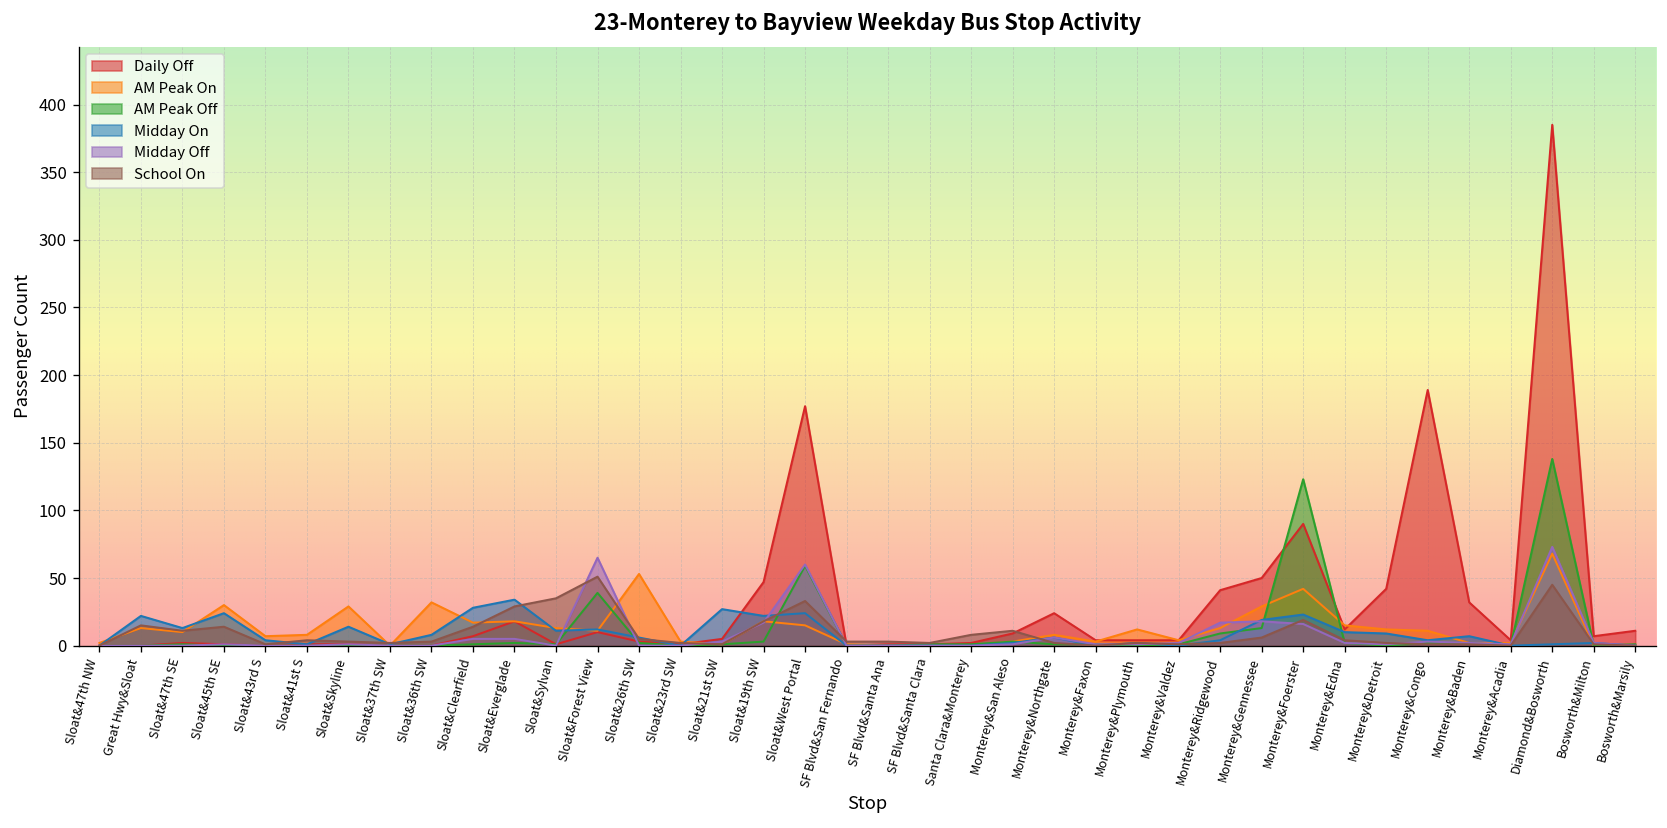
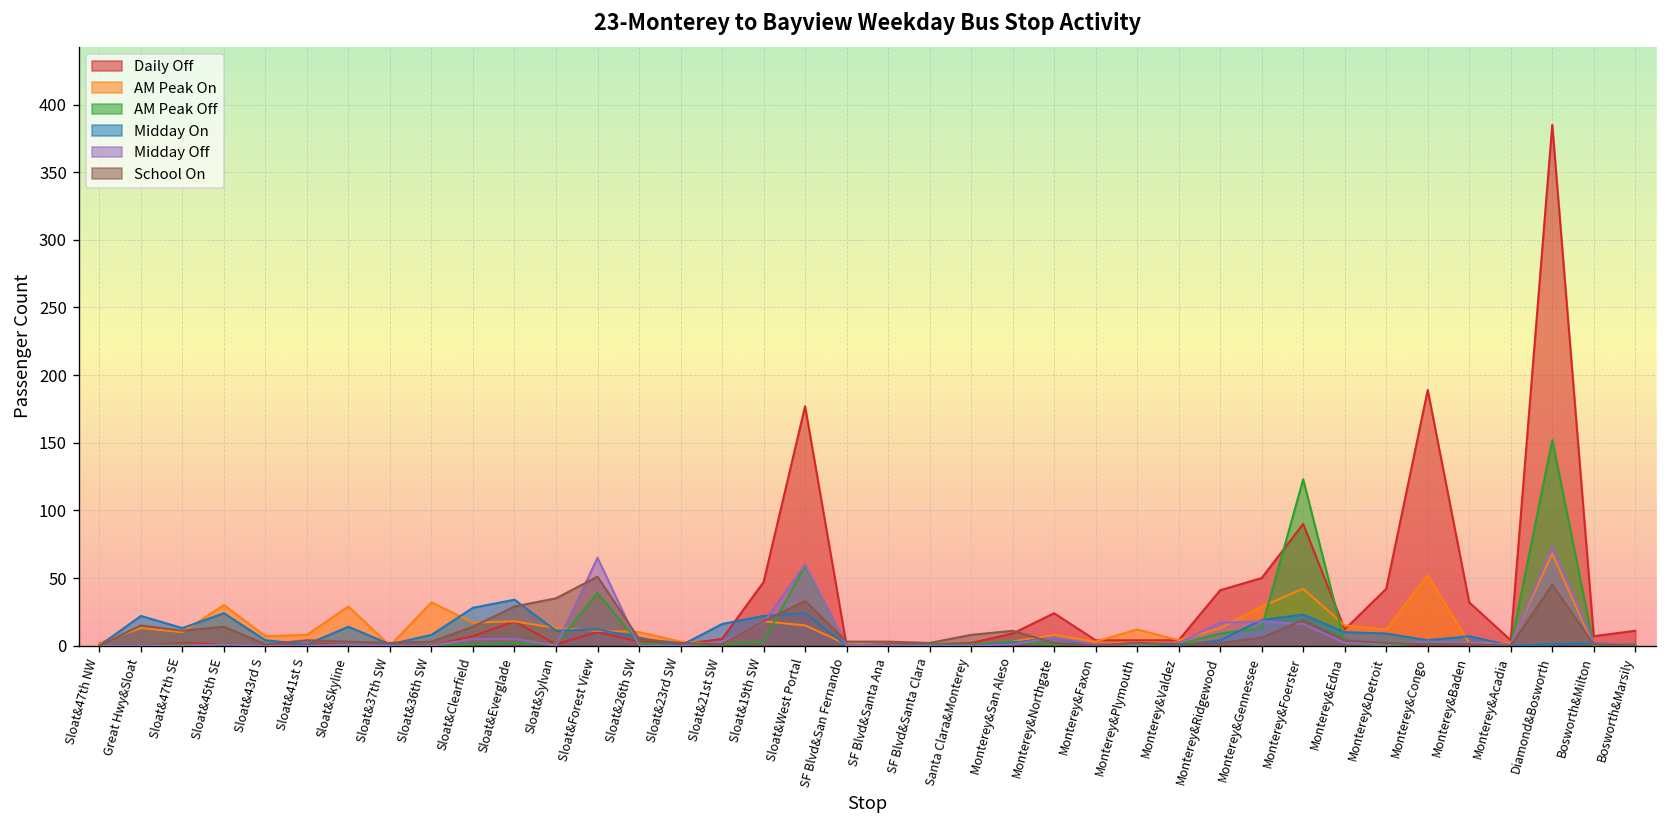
  {
    "Daily Off": {
      "Sloat&19th SW": 47,
      "Sloat&West Portal": 177,
      "Monterey&Northgate": 24,
      "Monterey&Ridgewood": 41,
      "Monterey&Gennessee": 50,
      "Monterey&Foerster": 90,
      "Monterey&Detroit": 42,
      "Monterey&Congo": 189,
      "Monterey&Baden": 32,
      "Diamond&Bosworth": 385,
      "Bosworth&Milton": 7,
      "Bosworth&Marsily": 11
    },
    "AM Peak On": {
      "Sloat&45th SE": 30,
      "Sloat&43rd S": 7,
      "Sloat&41st S": 8,
      "Sloat&Skyline": 29,
      "Sloat&36th SW": 32,
      "Sloat&Clearfield": 17,
-     "Sloat&26th SW": 53,
+     "Sloat&26th SW": 10,
      "Sloat&West Portal": 15,
      "Monterey&Plymouth": 12,
      "Monterey&Ridgewood": 13,
      "Monterey&Gennessee": 29,
      "Monterey&Foerster": 42,
      "Monterey&Edna": 15,
      "Monterey&Detroit": 12,
-     "Monterey&Congo": 11,
+     "Monterey&Congo": 52,
      "Diamond&Bosworth": 68
    },
    "AM Peak Off": {
      "Sloat&Clearfield": 1,
      "Sloat&Everglade": 2,
      "Sloat&Forest View": 39,
      "Sloat&19th SW": 3,
      "Monterey&Ridgewood": 9,
      "Monterey&Gennessee": 13,
      "Monterey&Foerster": 123,
-     "Diamond&Bosworth": 138
+     "Diamond&Bosworth": 152
    },
    "Midday On": {
      "Great Hwy&Sloat": 22,
      "Sloat&45th SE": 24,
      "Sloat&43rd S": 4,
      "Sloat&Skyline": 14,
      "Sloat&36th SW": 8,
      "Sloat&Clearfield": 28,
      "Sloat&Everglade": 34,
-     "Sloat&21st SW": 27,
+     "Sloat&21st SW": 16,
      "Sloat&19th SW": 22,
      "Sloat&West Portal": 24,
      "Monterey&Foerster": 23,
      "Monterey&Detroit": 9,
      "Monterey&Baden": 7,
      "Diamond&Bosworth": 1
    },
    "Midday Off": {
      "Sloat&Everglade": 5,
      "Sloat&Forest View": 65,
      "Monterey&Ridgewood": 17,
      "Monterey&Foerster": 16,
      "Diamond&Bosworth": 73
    },
    "School On": {
      "Sloat&45th SE": 14,
      "Sloat&41st S": 4,
      "Sloat&36th SW": 3,
      "Sloat&Clearfield": 14,
      "Sloat&Everglade": 29,
      "Sloat&Sylvan": 35,
      "Sloat&Forest View": 51,
      "Sloat&West Portal": 33,
      "Santa Clara&Monterey": 8,
      "Monterey&Gennessee": 6,
      "Monterey&Foerster": 19,
      "Diamond&Bosworth": 45
    }
  }
